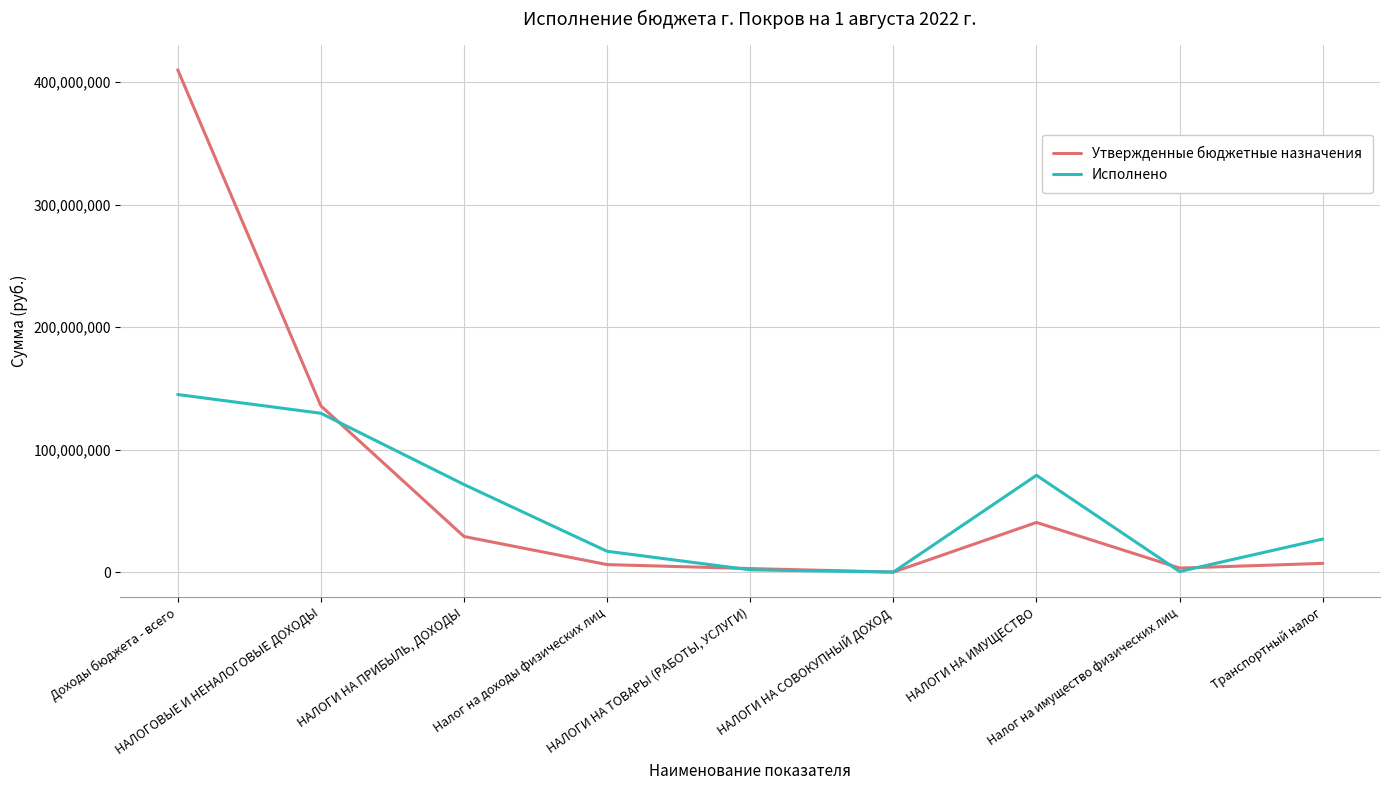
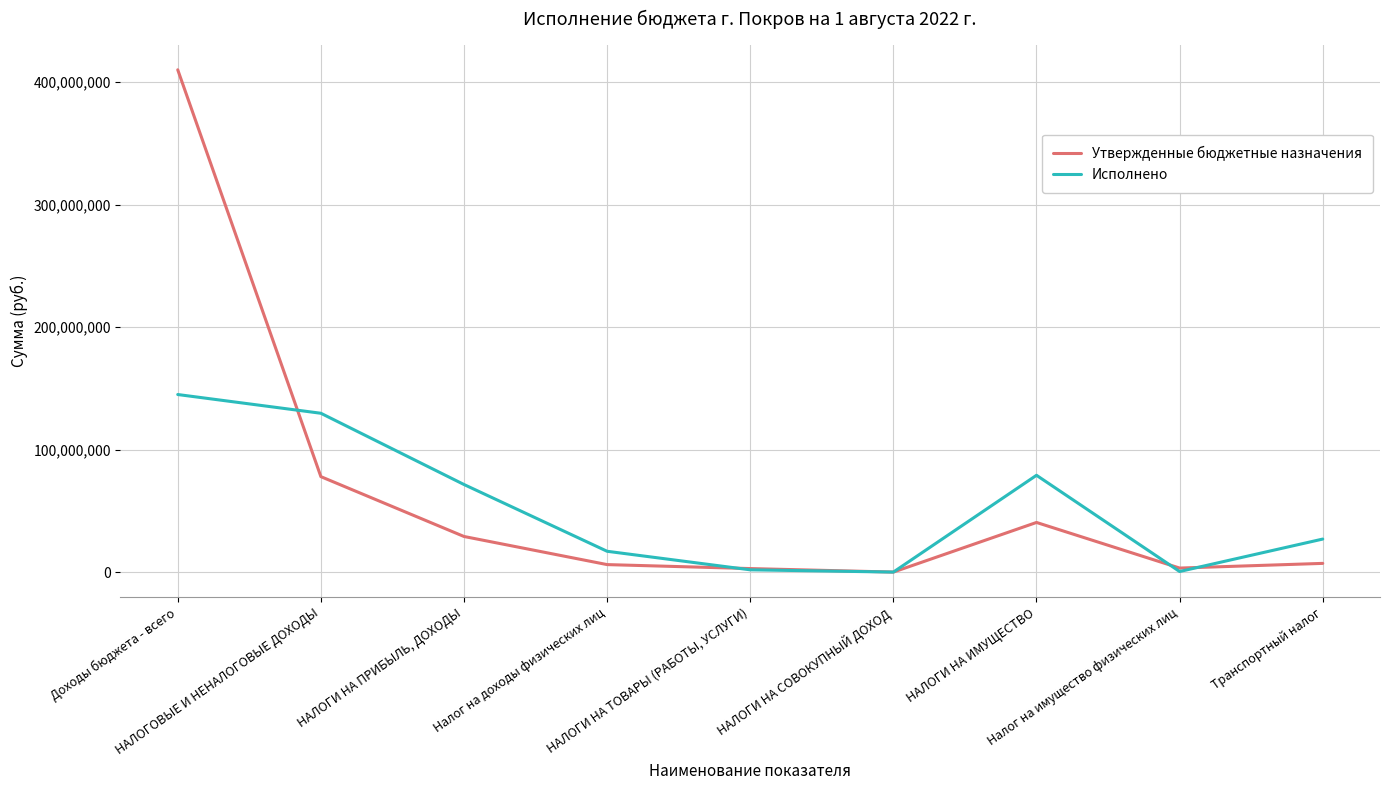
  {
    "Утвержденные бюджетные назначения": {
      "Доходы бюджета - всего": "410,000,000",
-     "НАЛОГОВЫЕ И НЕНАЛОГОВЫЕ ДОХОДЫ": "136,000,000",
+     "НАЛОГОВЫЕ И НЕНАЛОГОВЫЕ ДОХОДЫ": "78,000,000",
      "НАЛОГИ НА ПРИБЫЛЬ, ДОХОДЫ": "29,000,000",
      "Налог на доходы физических лиц": "6,000,000",
      "НАЛОГИ НА ИМУЩЕСТВО": "41,000,000",
      "Налог на имущество физических лиц": "3,000,000",
      "Транспортный налог": "7,000,000"
    },
    "Исполнено": {
      "Доходы бюджета - всего": "145,000,000",
      "НАЛОГОВЫЕ И НЕНАЛОГОВЫЕ ДОХОДЫ": "130,000,000",
      "НАЛОГИ НА ПРИБЫЛЬ, ДОХОДЫ": "72,000,000",
      "Налог на доходы физических лиц": "17,000,000",
      "НАЛОГИ НА ИМУЩЕСТВО": "79,000,000",
      "Налог на имущество физических лиц": "0",
      "Транспортный налог": "27,000,000"
    }
  }
